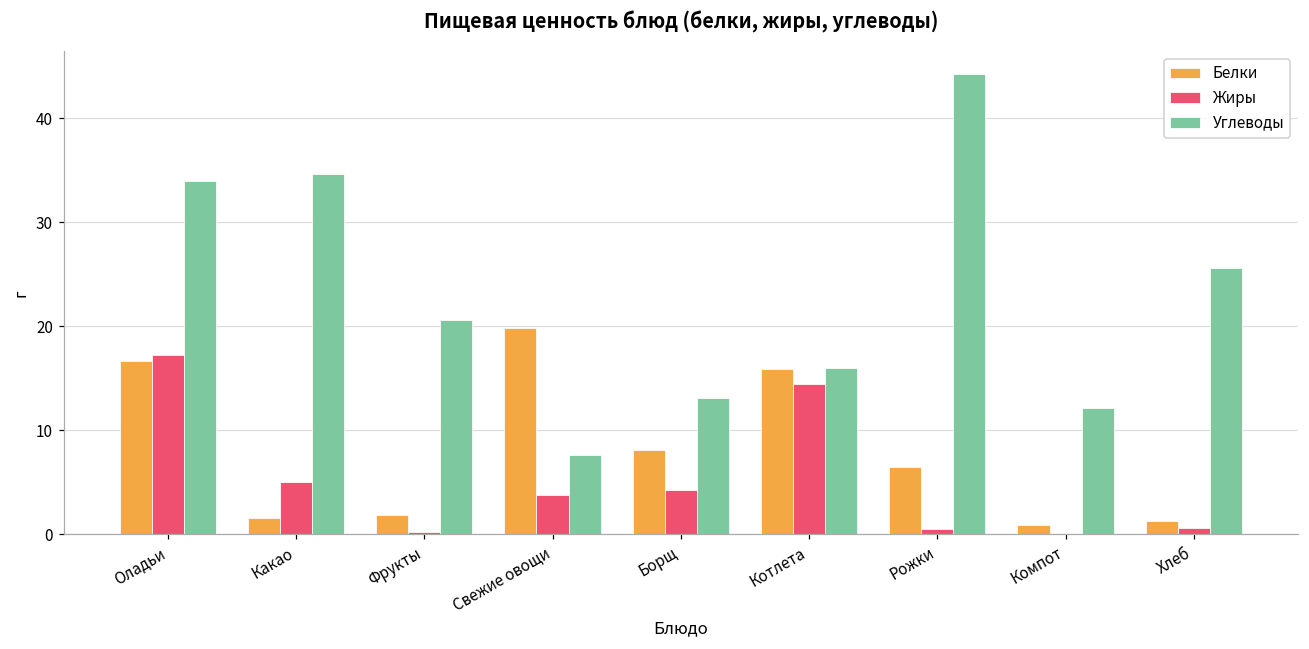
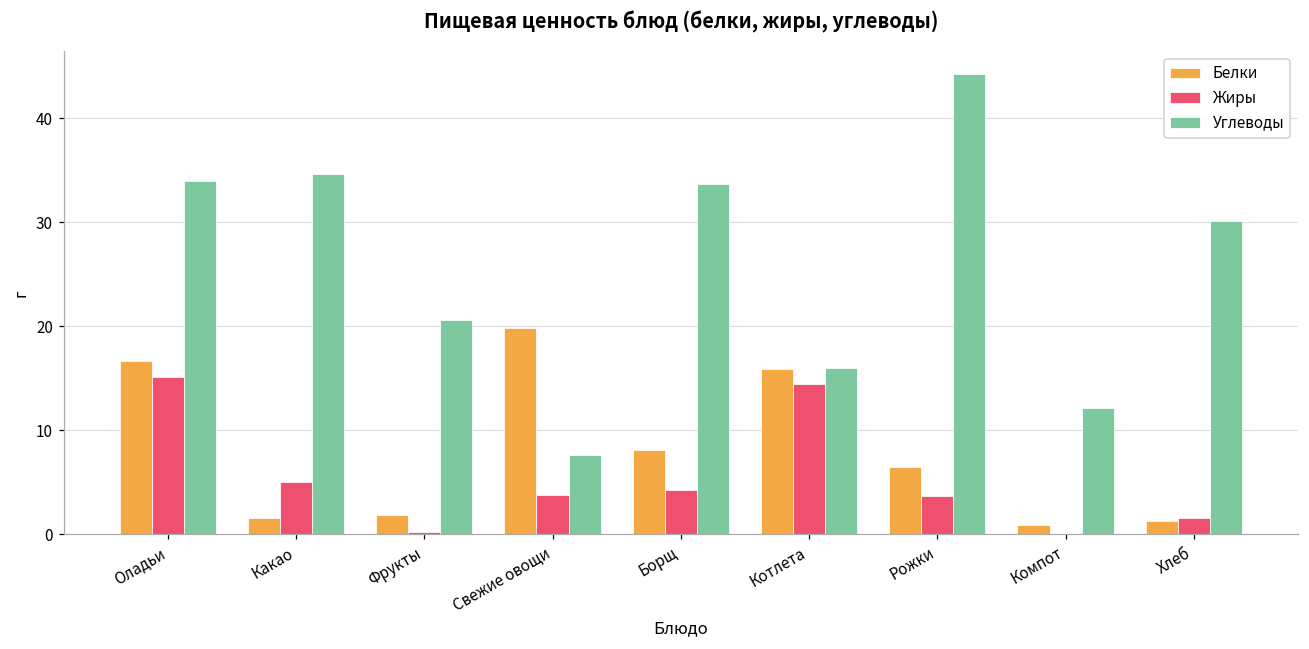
  {
    "Белки": {
      "Оладьи": 17,
      "Какао": 2,
      "Фрукты": 2,
      "Свежие овощи": 20,
      "Борщ": 8,
      "Котлета": 16,
      "Рожки": 6,
      "Компот": 1,
      "Хлеб": 1
    },
    "Жиры": {
-     "Оладьи": 17,
+     "Оладьи": 15,
      "Какао": 5,
      "Свежие овощи": 4,
      "Борщ": 4,
      "Котлета": 14,
-     "Рожки": 1,
+     "Рожки": 4,
      "Компот": 0,
-     "Хлеб": 1
+     "Хлеб": 2
    },
    "Углеводы": {
      "Оладьи": 34,
      "Какао": 35,
      "Фрукты": 21,
      "Свежие овощи": 8,
-     "Борщ": 13,
+     "Борщ": 34,
      "Котлета": 16,
      "Рожки": 44,
      "Компот": 12,
-     "Хлеб": 26
+     "Хлеб": 30
    }
  }
